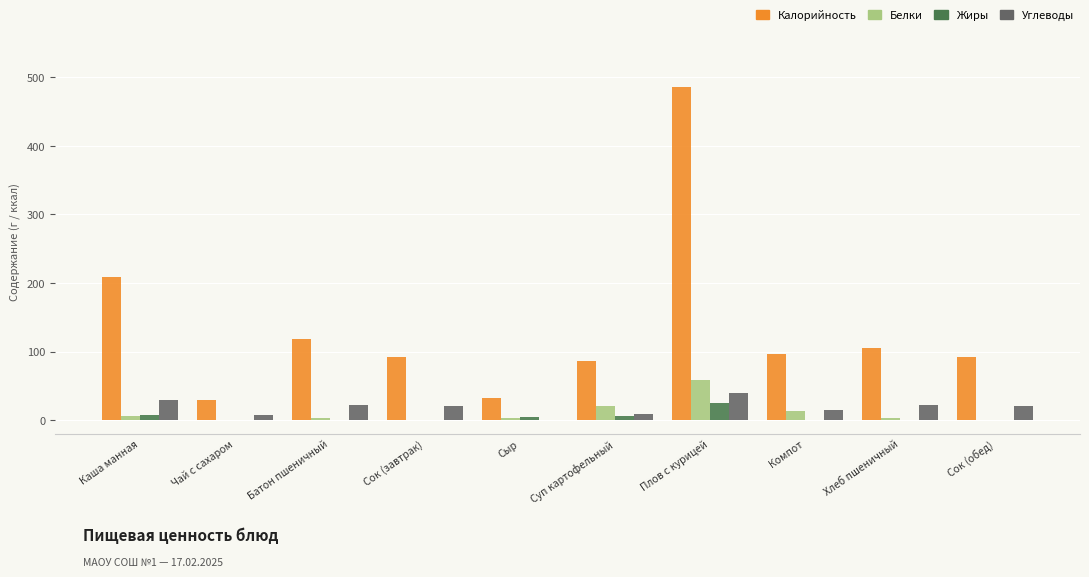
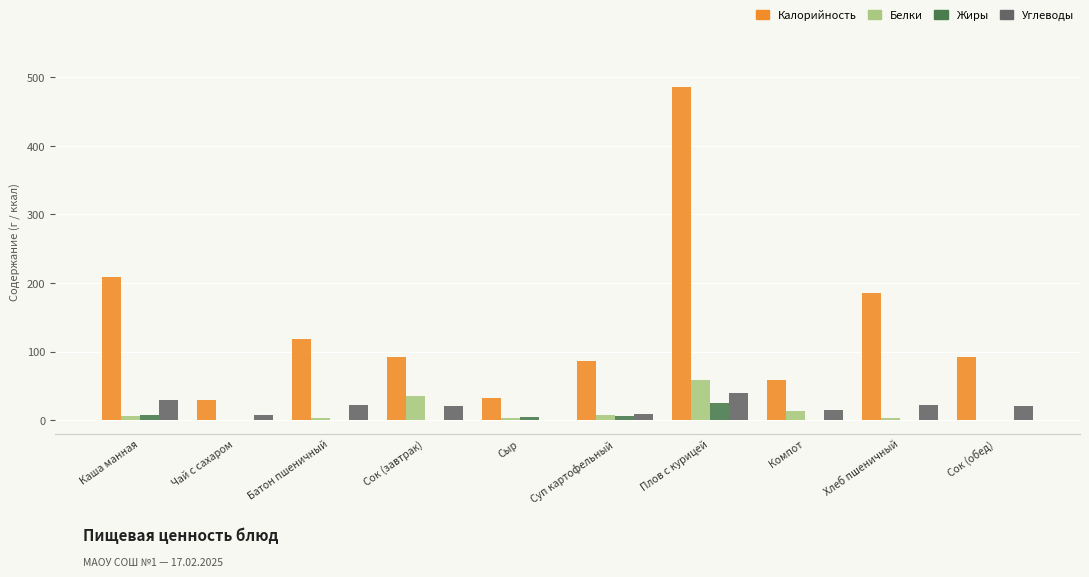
  {
    "Калорийность": {
      "Каша манная": 210,
      "Чай с сахаром": 30,
      "Батон пшеничный": 120,
      "Сок (завтрак)": 90,
      "Сыр": 30,
      "Суп картофельный": 90,
      "Плов с курицей": 490,
-     "Компот": 100,
-     "Хлеб пшеничный": 110,
+     "Компот": 60,
+     "Хлеб пшеничный": 190,
      "Сок (обед)": 90
    },
    "Белки": {
      "Каша манная": 10,
      "Чай с сахаром": 0,
-     "Сок (завтрак)": 0,
-     "Суп картофельный": 20,
+     "Сок (завтрак)": 40,
+     "Суп картофельный": 10,
      "Плов с курицей": 60,
      "Компот": 10
    }
  }
